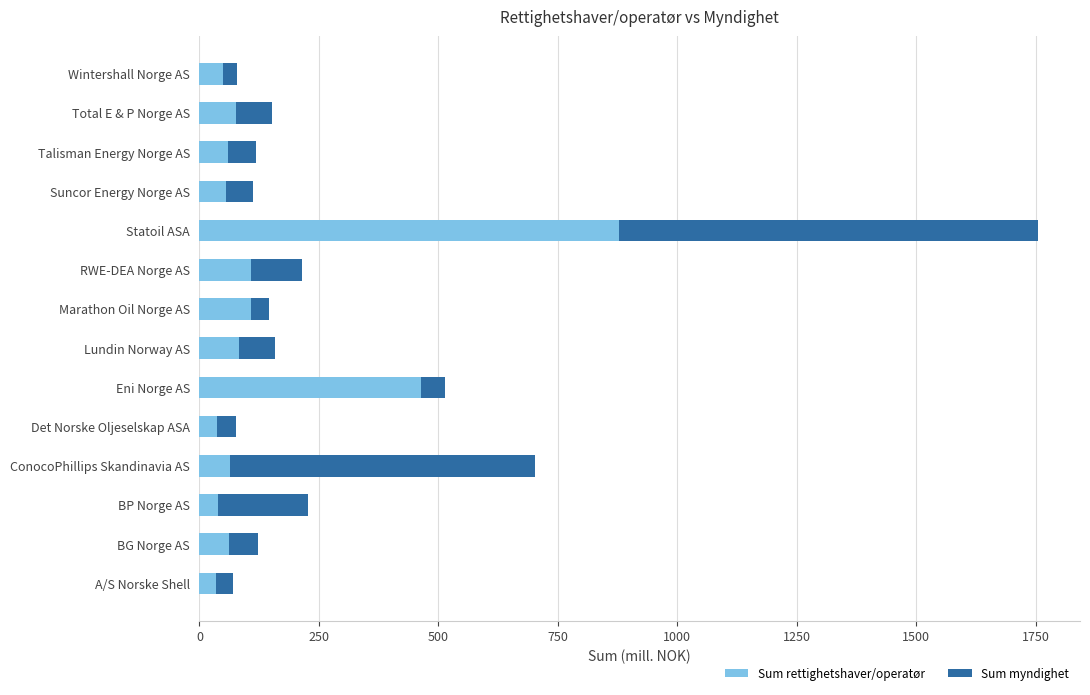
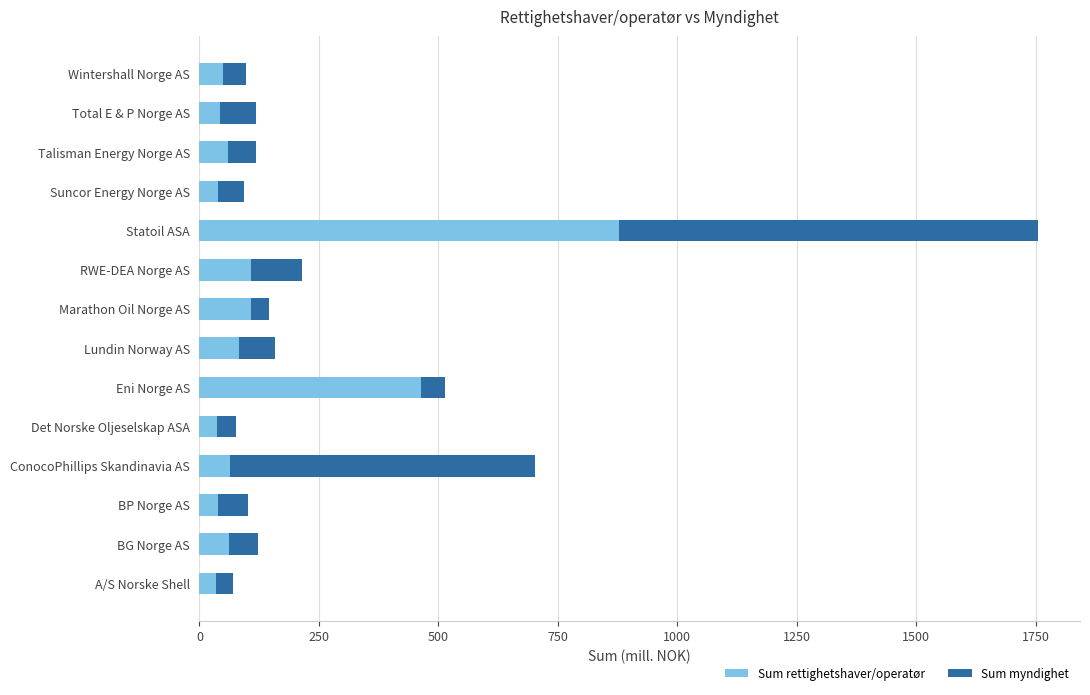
  {
    "Sum rettighetshaver/operatør": {
      "Wintershall Norge AS": 50,
-     "Total E & P Norge AS": 80,
+     "Total E & P Norge AS": 40,
      "Talisman Energy Norge AS": 60,
-     "Suncor Energy Norge AS": 60,
+     "Suncor Energy Norge AS": 40,
      "Statoil ASA": 880,
      "RWE-DEA Norge AS": 110,
      "Marathon Oil Norge AS": 110,
      "Lundin Norway AS": 80,
      "Eni Norge AS": 460,
      "Det Norske Oljeselskap ASA": 40,
      "ConocoPhillips Skandinavia AS": 60,
      "BP Norge AS": 40,
      "BG Norge AS": 60,
      "A/S Norske Shell": 30
    },
    "Sum myndighet": {
-     "Wintershall Norge AS": 30,
+     "Wintershall Norge AS": 50,
      "Total E & P Norge AS": 80,
      "Talisman Energy Norge AS": 60,
      "Suncor Energy Norge AS": 60,
      "Statoil ASA": 880,
      "RWE-DEA Norge AS": 110,
      "Marathon Oil Norge AS": 40,
      "Lundin Norway AS": 80,
      "Eni Norge AS": 50,
      "Det Norske Oljeselskap ASA": 40,
      "ConocoPhillips Skandinavia AS": 640,
-     "BP Norge AS": 190,
+     "BP Norge AS": 60,
      "BG Norge AS": 60,
      "A/S Norske Shell": 30
    }
  }
